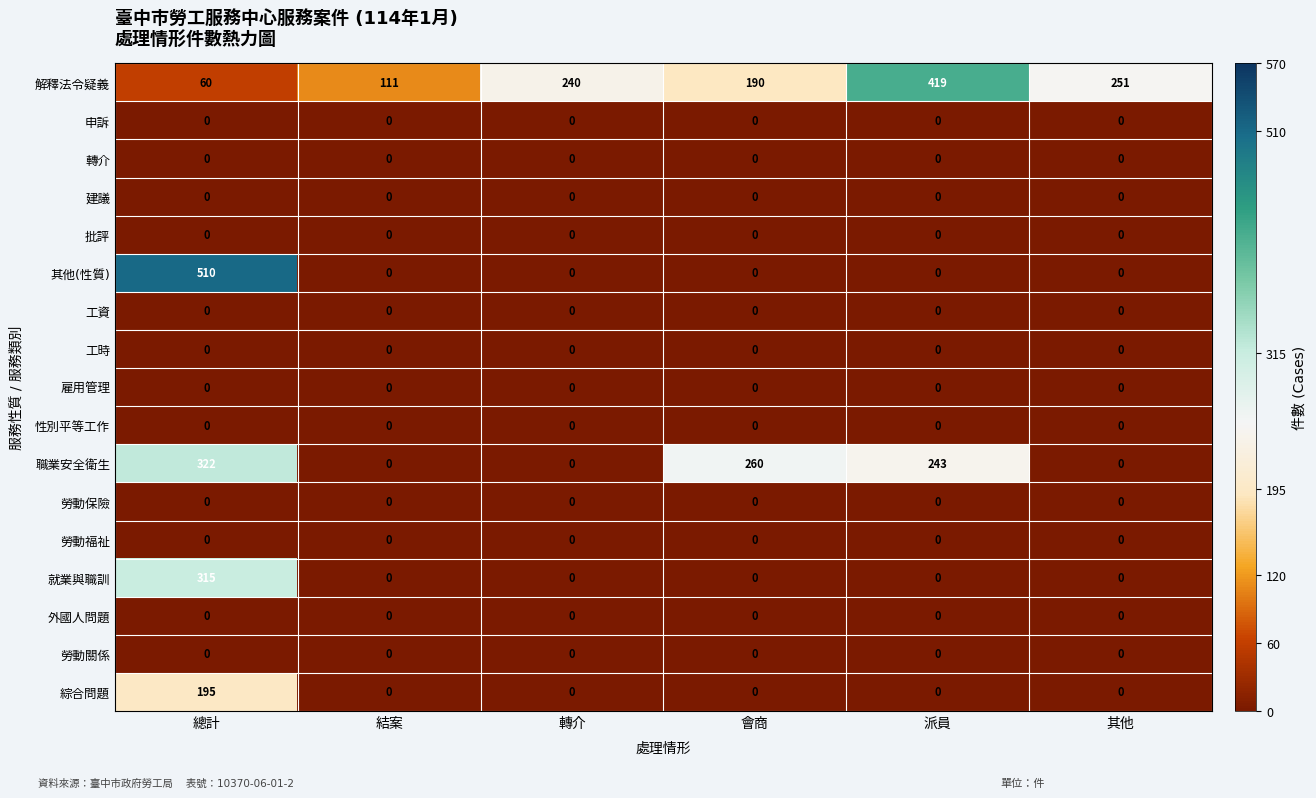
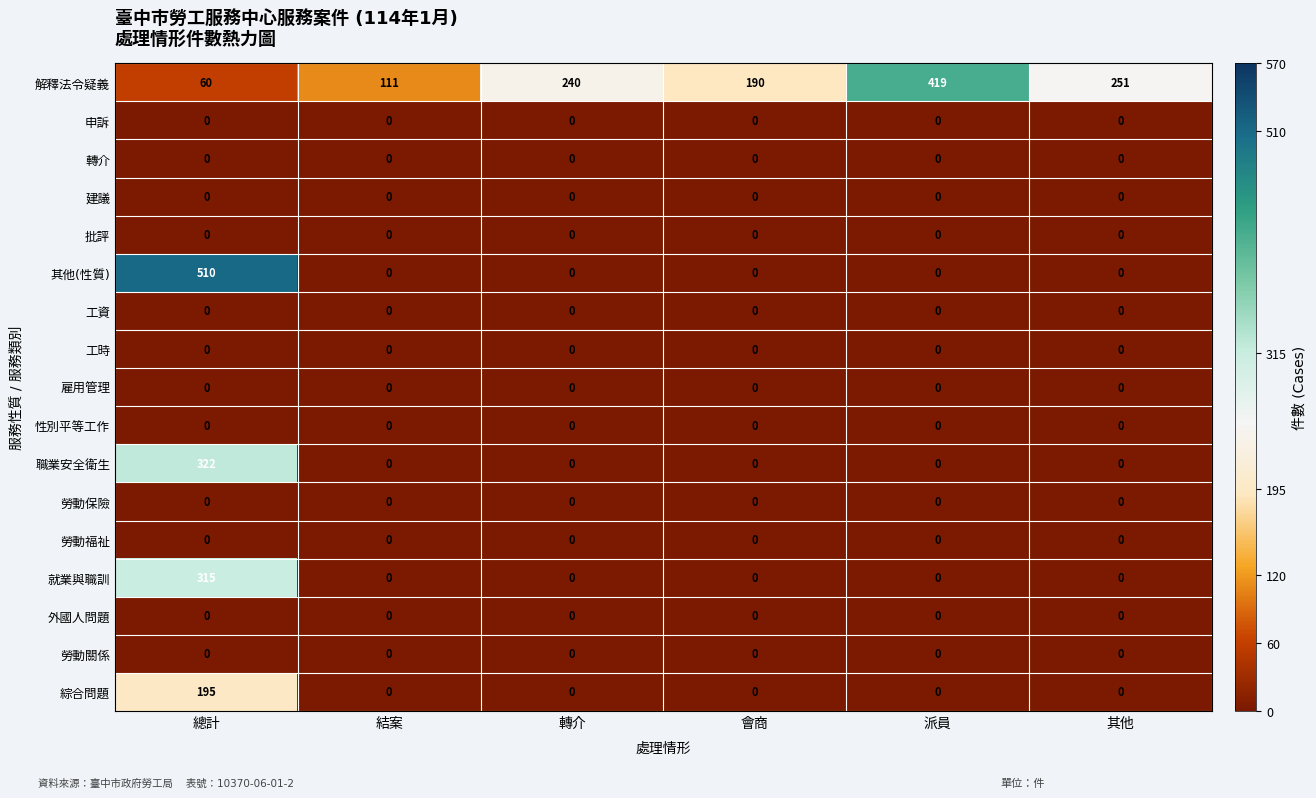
  {
    "解釋法令疑義": {
      "總計": 60,
      "結案": 111,
      "轉介": 240,
      "會商": 190,
      "派員": 419,
      "其他": 251
    },
    "申訴": {
      "總計": 0,
      "結案": 0,
      "轉介": 0,
      "會商": 0,
      "派員": 0,
      "其他": 0
    },
    "轉介": {
      "總計": 0,
      "結案": 0,
      "轉介": 0,
      "會商": 0,
      "派員": 0,
      "其他": 0
    },
    "建議": {
      "總計": 0,
      "結案": 0,
      "轉介": 0,
      "會商": 0,
      "派員": 0,
      "其他": 0
    },
    "批評": {
      "總計": 0,
      "結案": 0,
      "轉介": 0,
      "會商": 0,
      "派員": 0,
      "其他": 0
    },
    "其他(性質)": {
      "總計": 510,
      "結案": 0,
      "轉介": 0,
      "會商": 0,
      "派員": 0,
      "其他": 0
    },
    "工資": {
      "總計": 0,
      "結案": 0,
      "轉介": 0,
      "會商": 0,
      "派員": 0,
      "其他": 0
    },
    "工時": {
      "總計": 0,
      "結案": 0,
      "轉介": 0,
      "會商": 0,
      "派員": 0,
      "其他": 0
    },
    "雇用管理": {
      "總計": 0,
      "結案": 0,
      "轉介": 0,
      "會商": 0,
      "派員": 0,
      "其他": 0
    },
    "性別平等工作": {
      "總計": 0,
      "結案": 0,
      "轉介": 0,
      "會商": 0,
      "派員": 0,
      "其他": 0
    },
    "職業安全衛生": {
      "總計": 322,
      "結案": 0,
      "轉介": 0,
-     "會商": 260,
-     "派員": 243,
+     "會商": 0,
+     "派員": 0,
      "其他": 0
    },
    "勞動保險": {
      "總計": 0,
      "結案": 0,
      "轉介": 0,
      "會商": 0,
      "派員": 0,
      "其他": 0
    },
    "勞動福祉": {
      "總計": 0,
      "結案": 0,
      "轉介": 0,
      "會商": 0,
      "派員": 0,
      "其他": 0
    },
    "就業與職訓": {
      "總計": 315,
      "結案": 0,
      "轉介": 0,
      "會商": 0,
      "派員": 0,
      "其他": 0
    },
    "外國人問題": {
      "總計": 0,
      "結案": 0,
      "轉介": 0,
      "會商": 0,
      "派員": 0,
      "其他": 0
    },
    "勞動關係": {
      "總計": 0,
      "結案": 0,
      "轉介": 0,
      "會商": 0,
      "派員": 0,
      "其他": 0
    },
    "綜合問題": {
      "總計": 195,
      "結案": 0,
      "轉介": 0,
      "會商": 0,
      "派員": 0,
      "其他": 0
    }
  }
